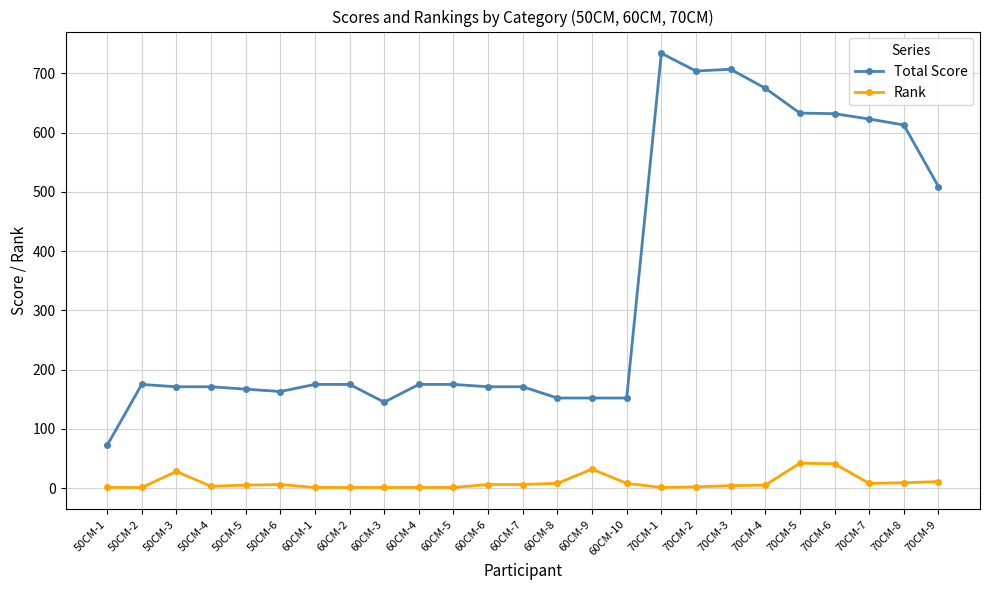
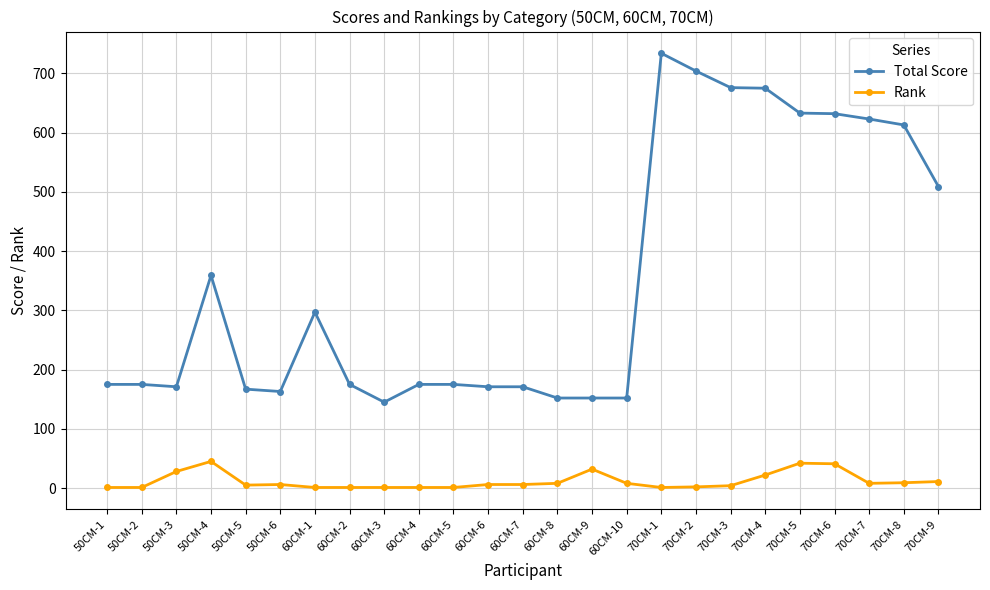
  {
    "Total Score": {
-     "50CM-1": 70,
+     "50CM-1": 180,
      "50CM-2": 180,
      "50CM-3": 170,
-     "50CM-4": 170,
+     "50CM-4": 360,
      "50CM-5": 170,
      "50CM-6": 160,
-     "60CM-1": 180,
+     "60CM-1": 300,
      "60CM-2": 180,
      "60CM-3": 150,
      "60CM-4": 180,
      "60CM-5": 180,
      "60CM-6": 170,
      "60CM-7": 170,
      "60CM-8": 150,
      "60CM-9": 150,
      "60CM-10": 150,
      "70CM-1": 730,
      "70CM-2": 700,
-     "70CM-3": 710,
+     "70CM-3": 680,
      "70CM-4": 680,
      "70CM-5": 630,
      "70CM-6": 630,
      "70CM-7": 620,
      "70CM-8": 610,
      "70CM-9": 510
    },
    "Rank": {
      "50CM-1": 0,
      "50CM-2": 0,
      "50CM-3": 30,
-     "50CM-4": 0,
+     "50CM-4": 50,
      "50CM-5": 10,
      "50CM-6": 10,
      "60CM-1": 0,
      "60CM-2": 0,
      "60CM-3": 0,
      "60CM-4": 0,
      "60CM-5": 0,
      "60CM-6": 10,
      "60CM-7": 10,
      "60CM-8": 10,
      "60CM-9": 30,
      "60CM-10": 10,
      "70CM-1": 0,
      "70CM-2": 0,
      "70CM-3": 0,
-     "70CM-4": 10,
+     "70CM-4": 20,
      "70CM-5": 40,
      "70CM-6": 40,
      "70CM-7": 10,
      "70CM-8": 10,
      "70CM-9": 10
    }
  }
